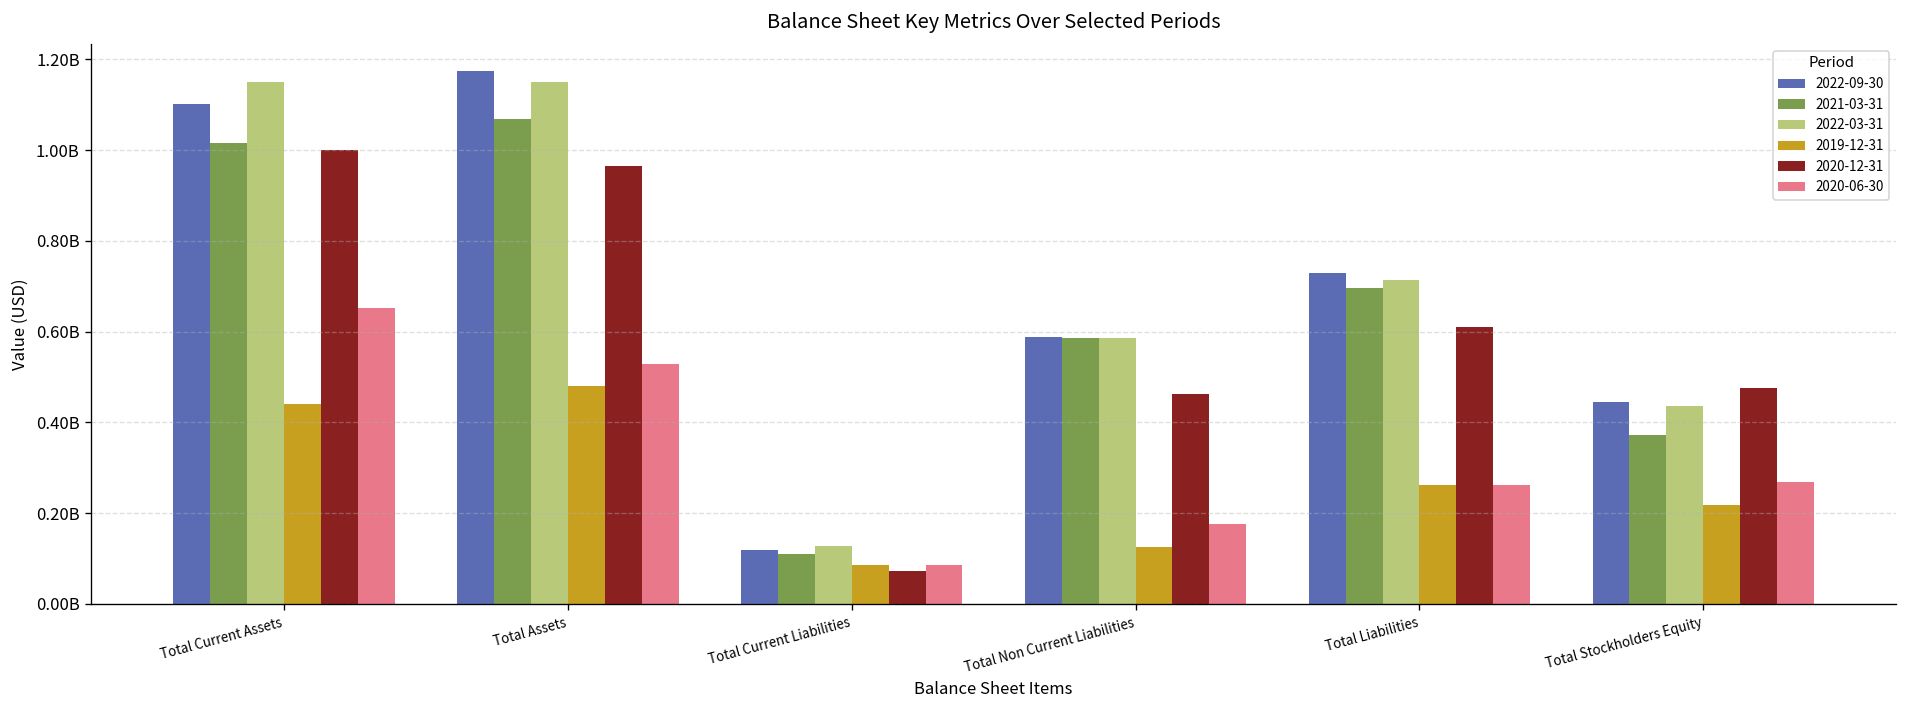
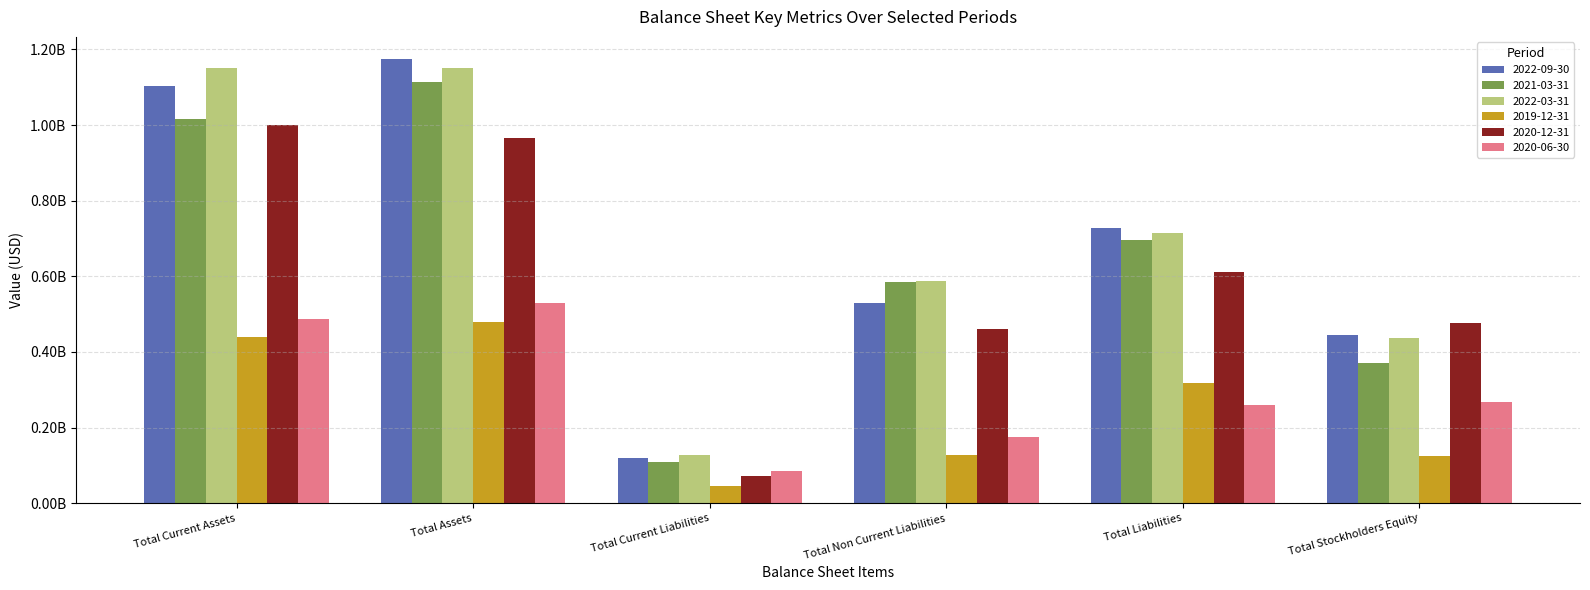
  {
    "2022-09-30": {
      "Total Current Assets": 1100000000,
      "Total Assets": 1170000000,
      "Total Current Liabilities": 120000000,
-     "Total Non Current Liabilities": 590000000,
+     "Total Non Current Liabilities": 530000000,
      "Total Liabilities": 730000000,
      "Total Stockholders Equity": 450000000
    },
    "2021-03-31": {
      "Total Current Assets": 1020000000,
-     "Total Assets": 1070000000,
+     "Total Assets": 1110000000,
      "Total Current Liabilities": 110000000,
      "Total Non Current Liabilities": 590000000,
      "Total Liabilities": 700000000,
      "Total Stockholders Equity": 370000000
    },
    "2022-03-31": {
      "Total Current Assets": 1150000000,
      "Total Assets": 1150000000,
      "Total Current Liabilities": 130000000,
      "Total Non Current Liabilities": 590000000,
      "Total Liabilities": 710000000,
      "Total Stockholders Equity": 440000000
    },
    "2019-12-31": {
      "Total Current Assets": 440000000,
      "Total Assets": 480000000,
-     "Total Current Liabilities": 90000000,
+     "Total Current Liabilities": 50000000,
      "Total Non Current Liabilities": 130000000,
-     "Total Liabilities": 260000000,
-     "Total Stockholders Equity": 220000000
+     "Total Liabilities": 320000000,
+     "Total Stockholders Equity": 130000000
    },
    "2020-12-31": {
      "Total Current Assets": 1000000000,
      "Total Assets": 970000000,
      "Total Current Liabilities": 70000000,
      "Total Non Current Liabilities": 460000000,
      "Total Liabilities": 610000000,
      "Total Stockholders Equity": 480000000
    },
    "2020-06-30": {
-     "Total Current Assets": 650000000,
+     "Total Current Assets": 490000000,
      "Total Assets": 530000000,
      "Total Current Liabilities": 90000000,
      "Total Non Current Liabilities": 180000000,
      "Total Liabilities": 260000000,
      "Total Stockholders Equity": 270000000
    }
  }
